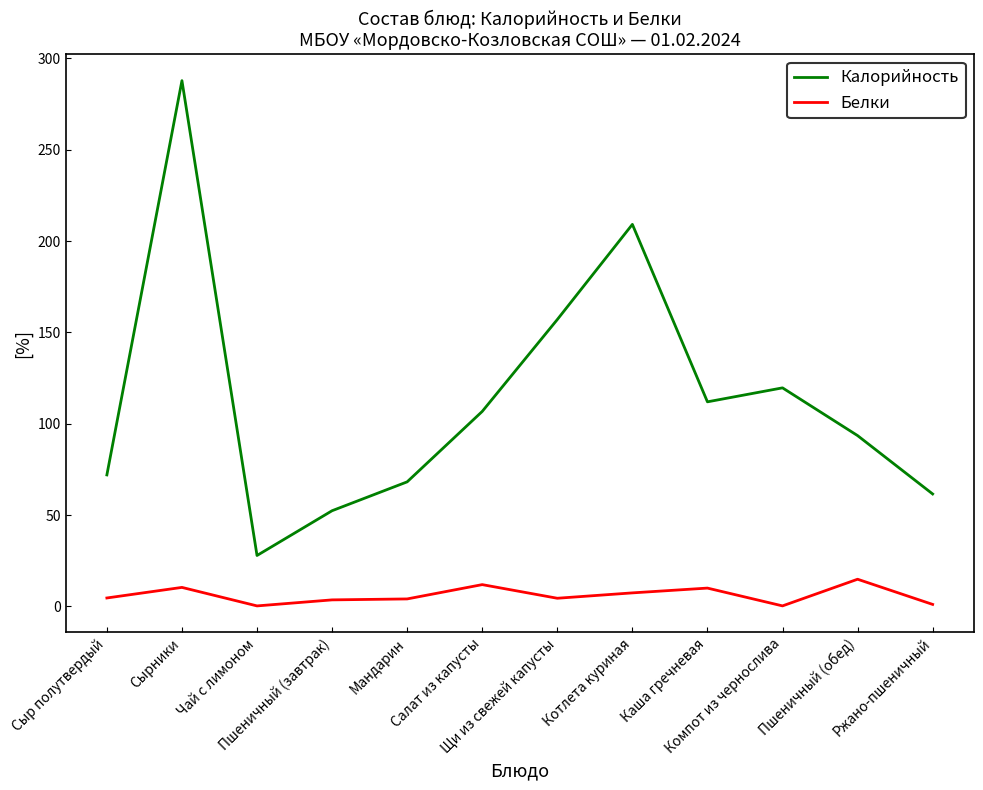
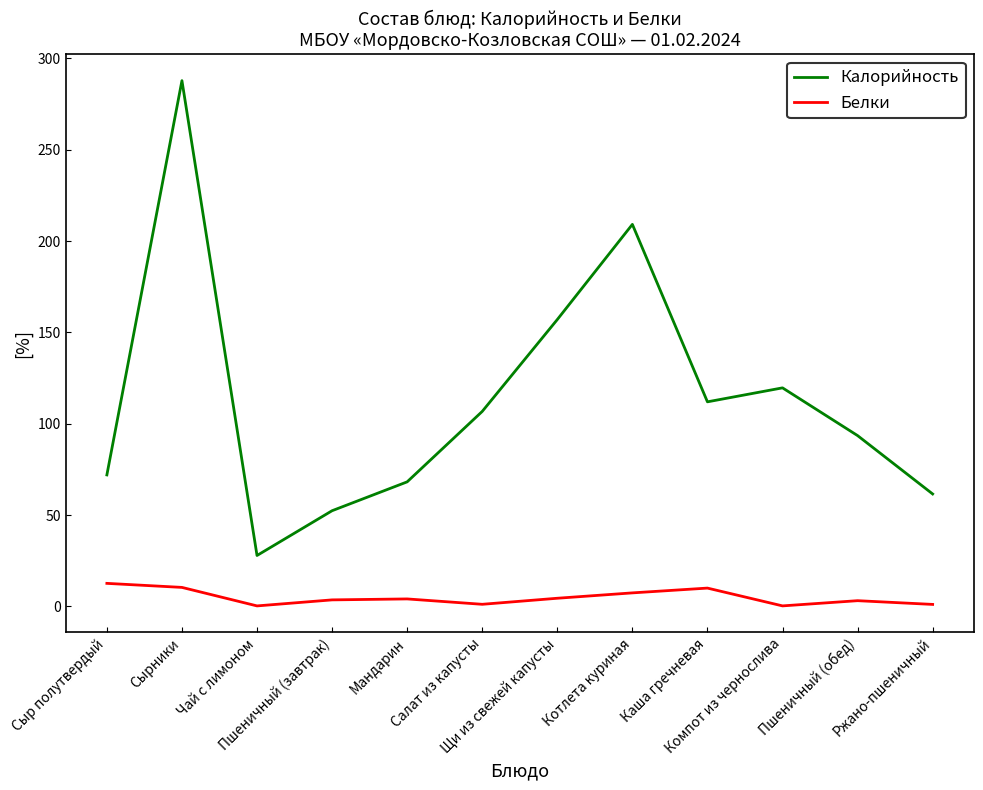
  {
    "Калорийность": {
      "Сыр полутвердый": 72,
      "Сырники": 288,
      "Чай с лимоном": 28,
      "Пшеничный (завтрак)": 52,
      "Мандарин": 68,
      "Салат из капусты": 107,
      "Щи из свежей капусты": 157,
      "Котлета куриная": 209,
      "Каша гречневая": 112,
      "Компот из чернослива": 120,
      "Пшеничный (обед)": 94,
      "Ржано-пшеничный": 62
    },
    "Белки": {
-     "Сыр полутвердый": 5,
+     "Сыр полутвердый": 13,
      "Сырники": 10,
      "Чай с лимоном": 0,
      "Пшеничный (завтрак)": 4,
      "Мандарин": 4,
-     "Салат из капусты": 12,
+     "Салат из капусты": 1,
      "Щи из свежей капусты": 4,
      "Котлета куриная": 7,
      "Каша гречневая": 10,
      "Компот из чернослива": 0,
-     "Пшеничный (обед)": 15,
+     "Пшеничный (обед)": 3,
      "Ржано-пшеничный": 1
    }
  }
